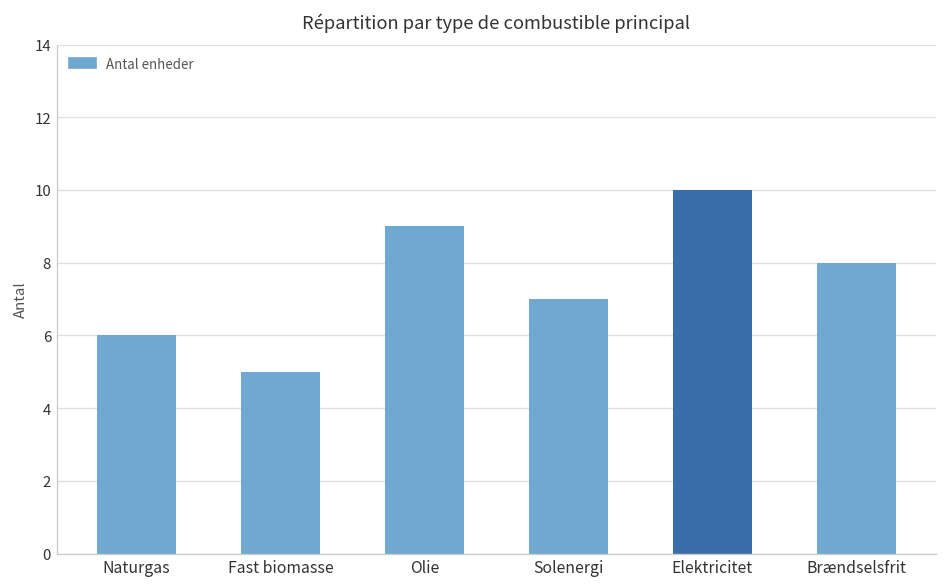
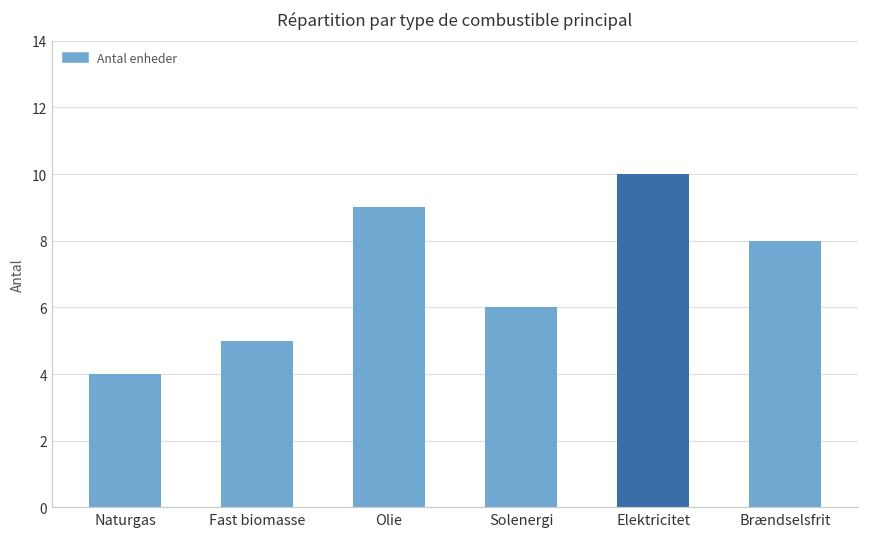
  {
-   "Naturgas": 6,
+   "Naturgas": 4,
    "Fast biomasse": 5,
    "Olie": 9,
-   "Solenergi": 7,
+   "Solenergi": 6,
    "Elektricitet": 10,
    "Brændselsfrit": 8
  }
